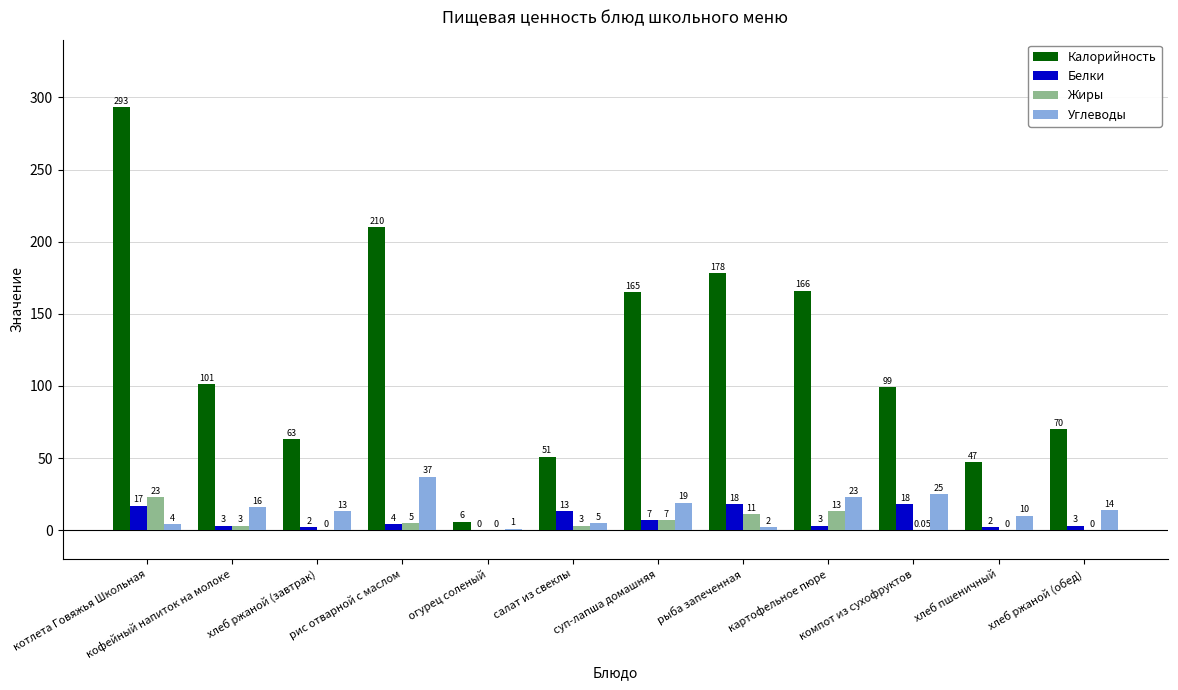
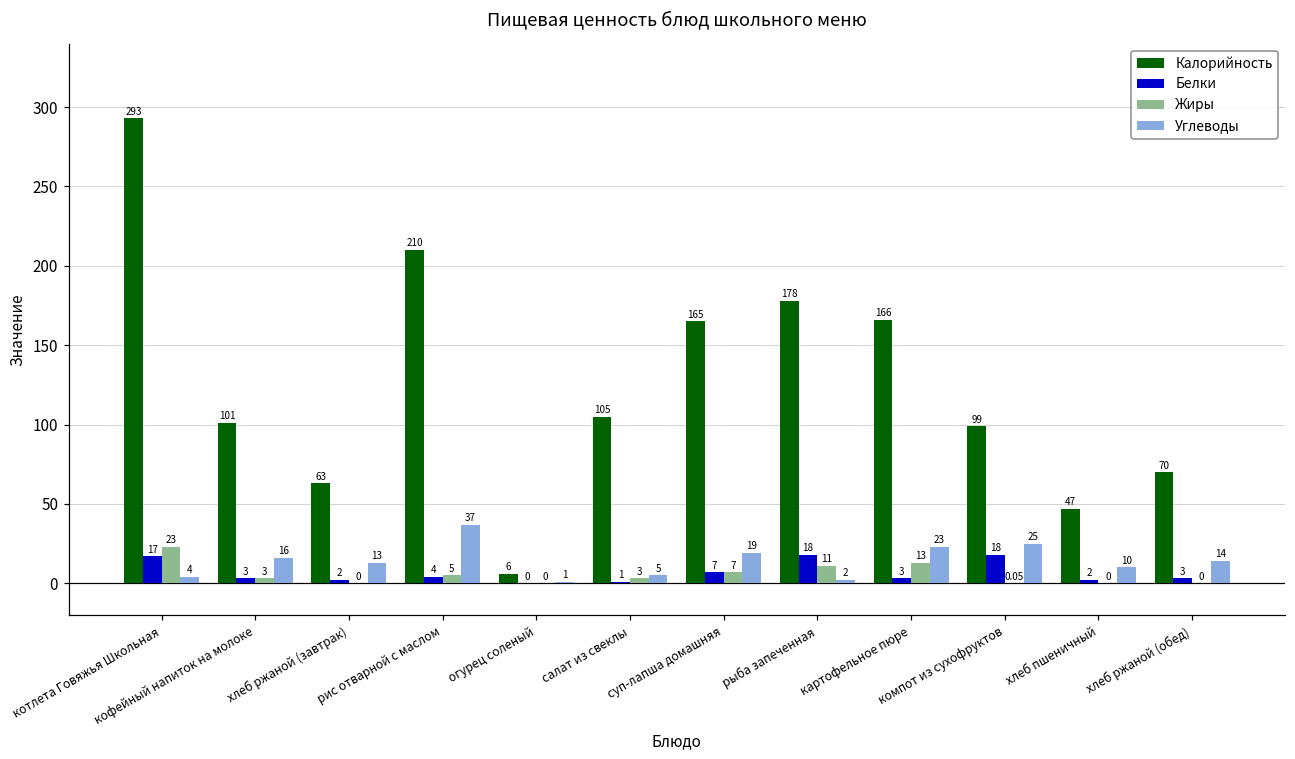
  {
    "Калорийность": {
      "котлета Говяжья Школьная": 293,
      "кофейный напиток на молоке": 101,
      "хлеб ржаной (завтрак)": 63,
      "рис отварной с маслом": 210,
      "огурец соленый": 6,
-     "салат из свеклы": 51,
+     "салат из свеклы": 105,
      "суп-лапша домашняя": 165,
      "рыба запеченная": 178,
      "картофельное пюре": 166,
      "компот из сухофруктов": 99,
      "хлеб пшеничный": 47,
      "хлеб ржаной (обед)": 70
    },
    "Белки": {
      "котлета Говяжья Школьная": 17,
      "кофейный напиток на молоке": 3,
      "хлеб ржаной (завтрак)": 2,
      "рис отварной с маслом": 4,
      "огурец соленый": 0,
-     "салат из свеклы": 13,
+     "салат из свеклы": 1,
      "суп-лапша домашняя": 7,
      "рыба запеченная": 18,
      "картофельное пюре": 3,
      "компот из сухофруктов": 18,
      "хлеб пшеничный": 2,
      "хлеб ржаной (обед)": 3
    },
    "Жиры": {
      "котлета Говяжья Школьная": 23,
      "кофейный напиток на молоке": 3,
      "хлеб ржаной (завтрак)": 0,
      "рис отварной с маслом": 5,
      "огурец соленый": 0,
      "салат из свеклы": 3,
      "суп-лапша домашняя": 7,
      "рыба запеченная": 11,
      "картофельное пюре": 13,
      "компот из сухофруктов": 0.05,
      "хлеб пшеничный": 0,
      "хлеб ржаной (обед)": 0
    },
    "Углеводы": {
      "котлета Говяжья Школьная": 4,
      "кофейный напиток на молоке": 16,
      "хлеб ржаной (завтрак)": 13,
      "рис отварной с маслом": 37,
      "огурец соленый": 1,
      "салат из свеклы": 5,
      "суп-лапша домашняя": 19,
      "рыба запеченная": 2,
      "картофельное пюре": 23,
      "компот из сухофруктов": 25,
      "хлеб пшеничный": 10,
      "хлеб ржаной (обед)": 14
    }
  }
